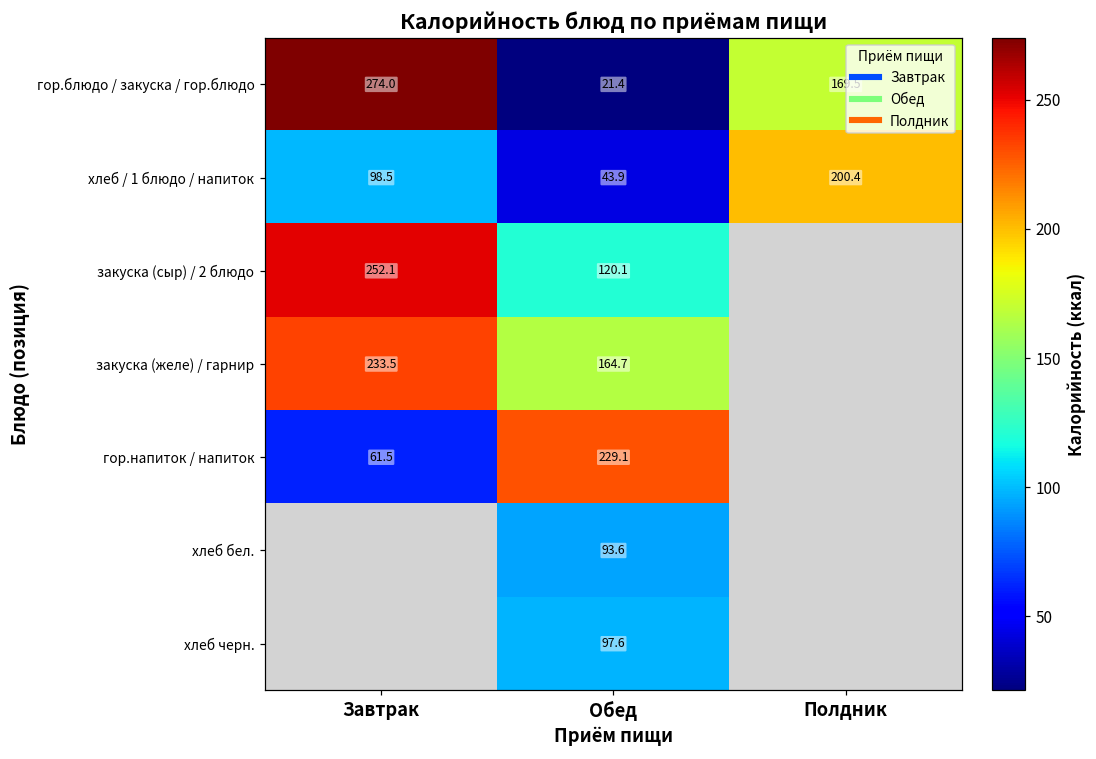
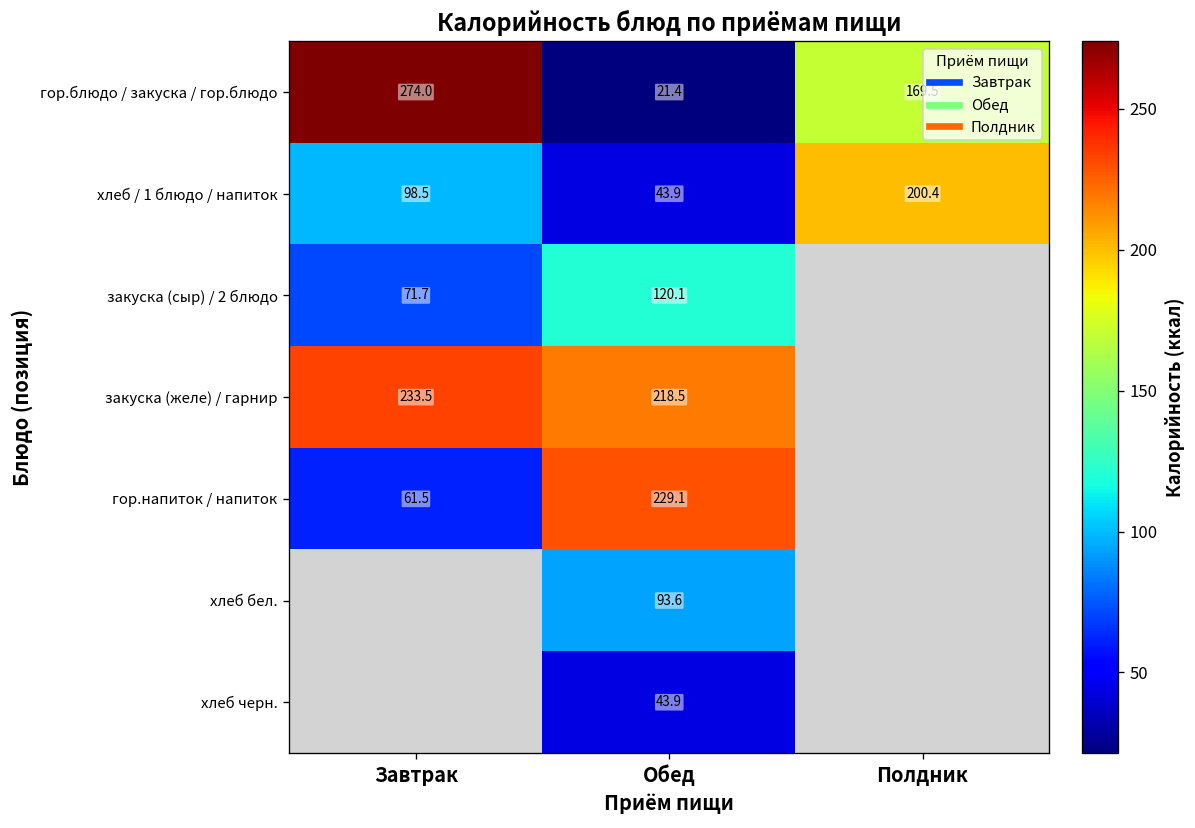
  {
    "закуска (сыр) / 2 блюдо": {
-     "Завтрак": 252.1
+     "Завтрак": 71.7
    },
    "закуска (желе) / гарнир": {
-     "Обед": 164.7
+     "Обед": 218.5
    },
    "хлеб черн.": {
-     "Обед": 97.6
+     "Обед": 43.9
    }
  }
